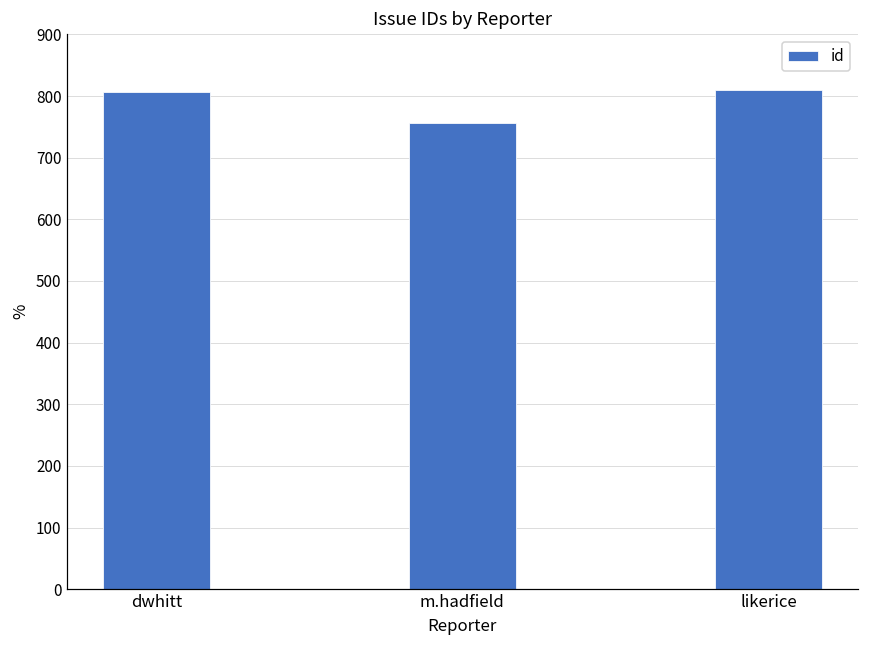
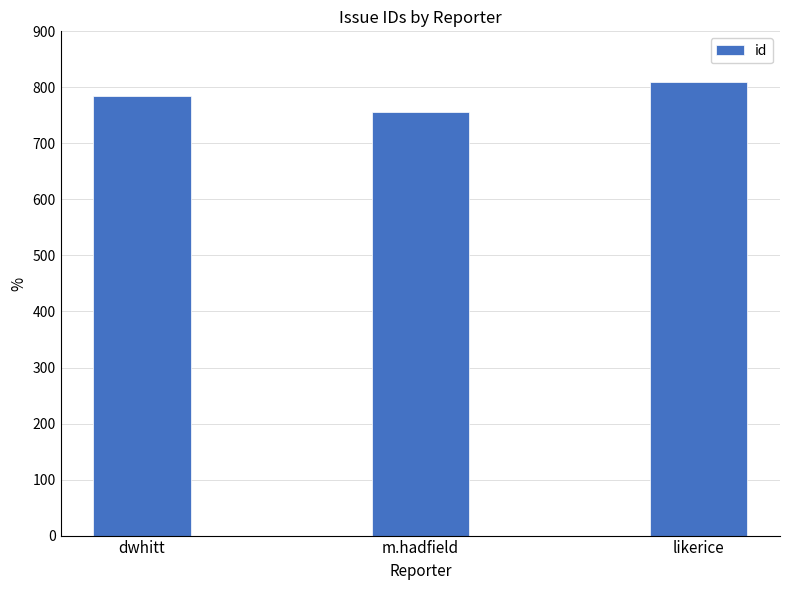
  {
-   "dwhitt": 810,
+   "dwhitt": 780,
    "m.hadfield": 760,
    "likerice": 810
  }
